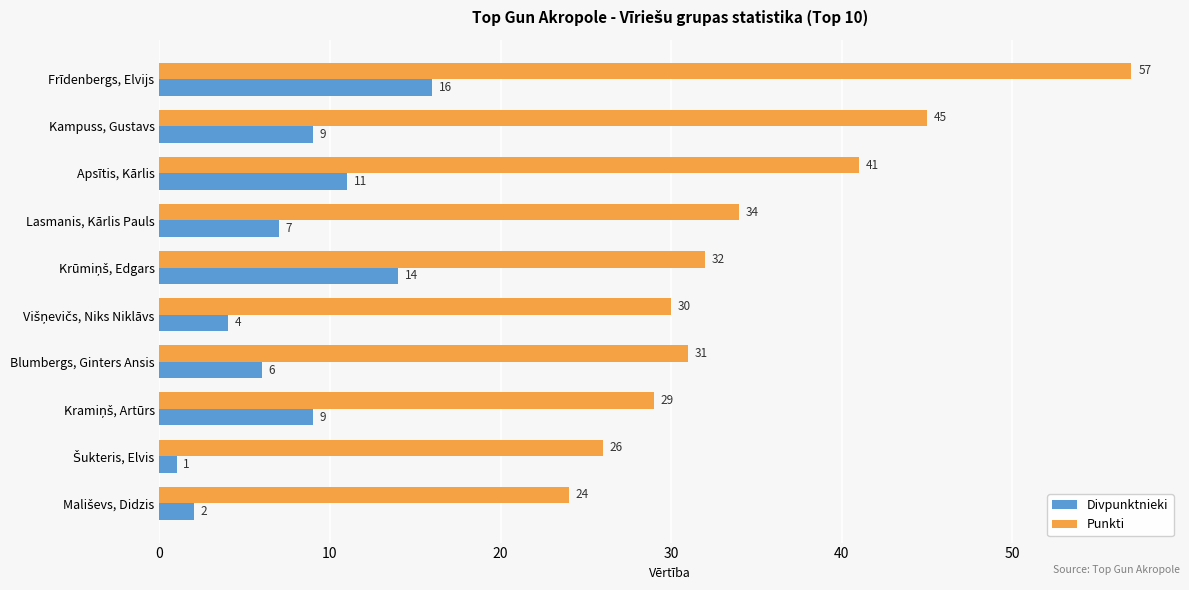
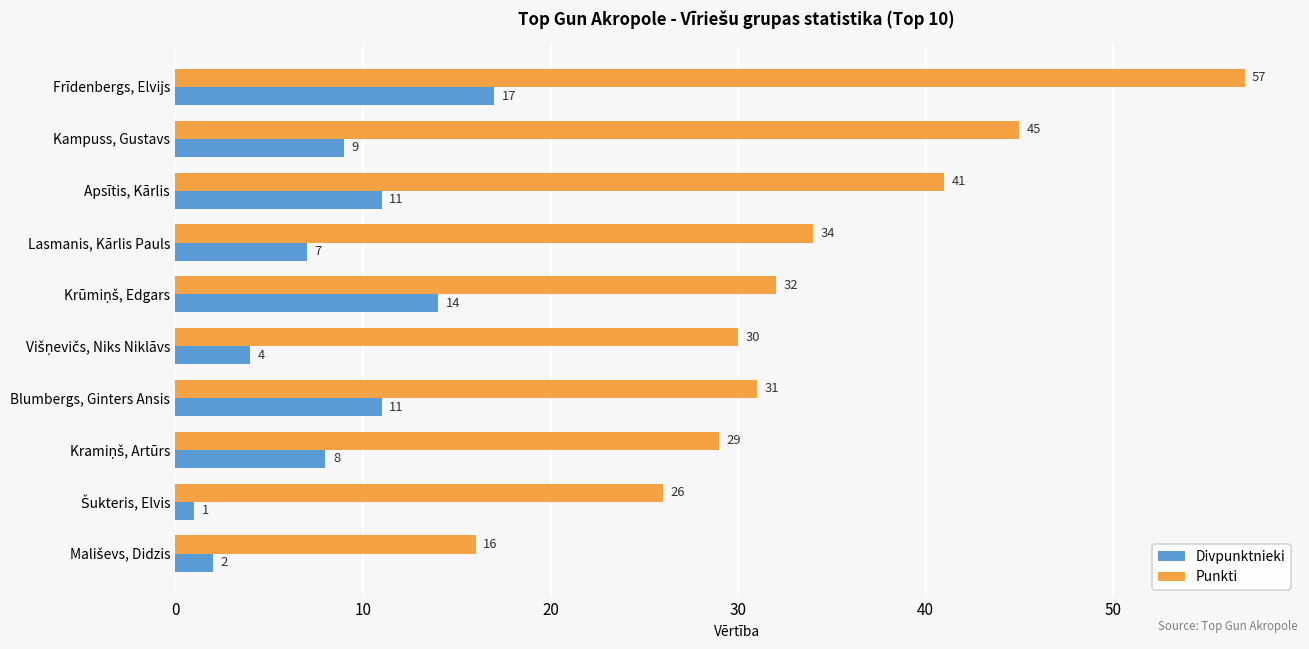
  {
    "Divpunktnieki": {
-     "Frīdenbergs, Elvijs": 16,
+     "Frīdenbergs, Elvijs": 17,
      "Kampuss, Gustavs": 9,
      "Apsītis, Kārlis": 11,
      "Lasmanis, Kārlis Pauls": 7,
      "Krūmiņš, Edgars": 14,
      "Višņevičs, Niks Niklāvs": 4,
-     "Blumbergs, Ginters Ansis": 6,
-     "Kramiņš, Artūrs": 9,
+     "Blumbergs, Ginters Ansis": 11,
+     "Kramiņš, Artūrs": 8,
      "Šukteris, Elvis": 1,
      "Mališevs, Didzis": 2
    },
    "Punkti": {
      "Frīdenbergs, Elvijs": 57,
      "Kampuss, Gustavs": 45,
      "Apsītis, Kārlis": 41,
      "Lasmanis, Kārlis Pauls": 34,
      "Krūmiņš, Edgars": 32,
      "Višņevičs, Niks Niklāvs": 30,
      "Blumbergs, Ginters Ansis": 31,
      "Kramiņš, Artūrs": 29,
      "Šukteris, Elvis": 26,
-     "Mališevs, Didzis": 24
+     "Mališevs, Didzis": 16
    }
  }
